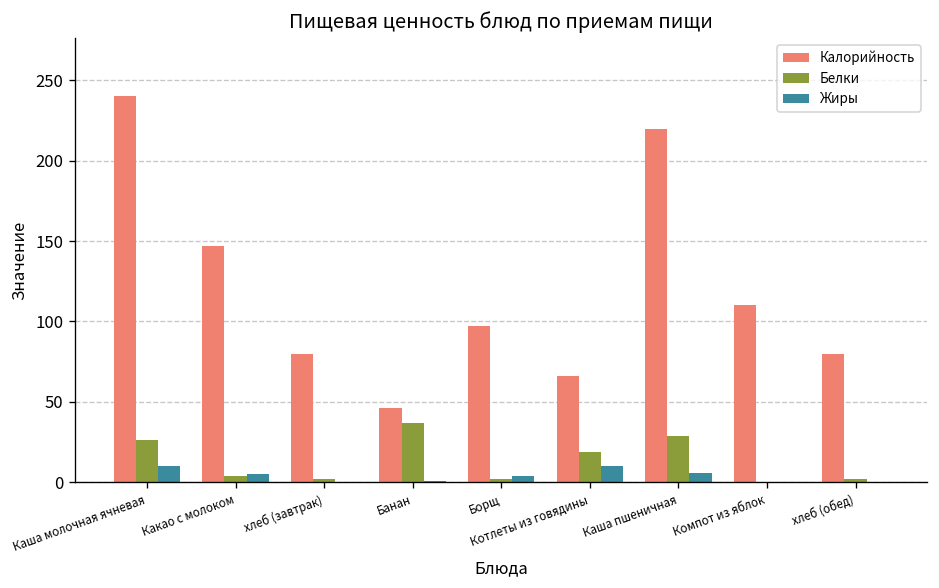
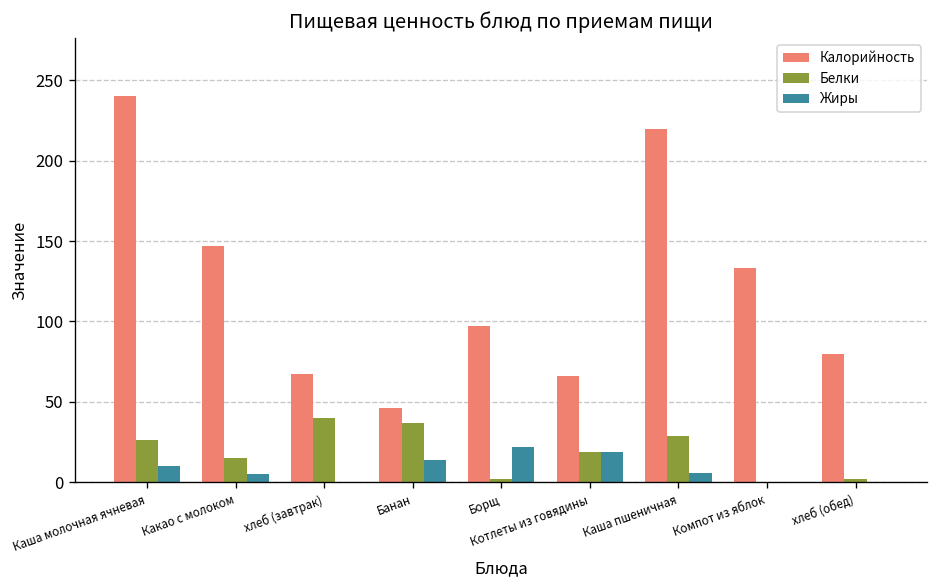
  {
    "Калорийность": {
      "Каша молочная ячневая": 240,
      "Какао с молоком": 147,
-     "хлеб (завтрак)": 80,
+     "хлеб (завтрак)": 67,
      "Банан": 46,
      "Борщ": 97,
      "Котлеты из говядины": 66,
      "Каша пшеничная": 220,
-     "Компот из яблок": 110,
+     "Компот из яблок": 133,
      "хлеб (обед)": 80
    },
    "Белки": {
      "Каша молочная ячневая": 26,
-     "Какао с молоком": 4,
-     "хлеб (завтрак)": 2,
+     "Какао с молоком": 15,
+     "хлеб (завтрак)": 40,
      "Банан": 37,
      "Котлеты из говядины": 19,
      "Каша пшеничная": 29,
      "хлеб (обед)": 2
    },
    "Жиры": {
      "Каша молочная ячневая": 10,
      "Какао с молоком": 5,
      "хлеб (завтрак)": 0,
-     "Банан": 1,
-     "Борщ": 4,
-     "Котлеты из говядины": 10,
+     "Банан": 14,
+     "Борщ": 22,
+     "Котлеты из говядины": 19,
      "Каша пшеничная": 6,
      "хлеб (обед)": 0
    }
  }
